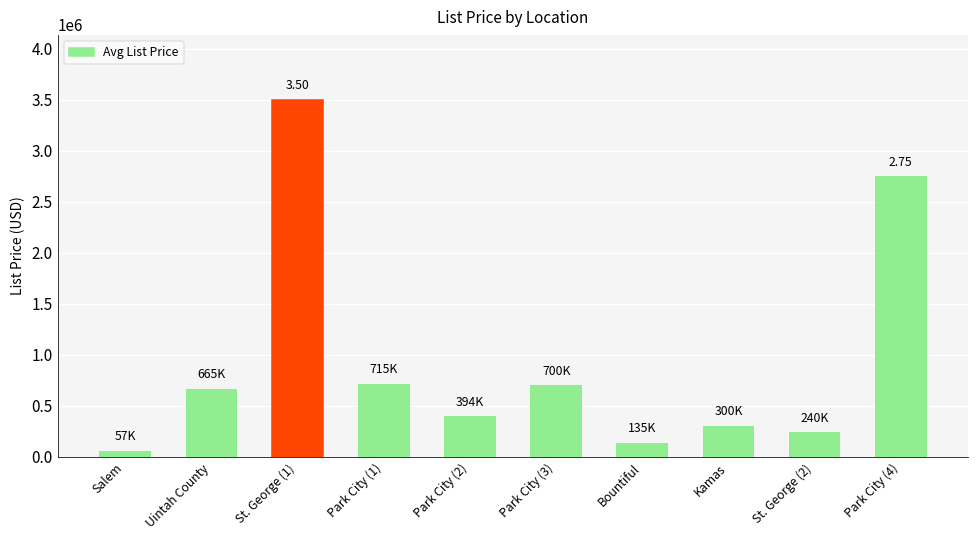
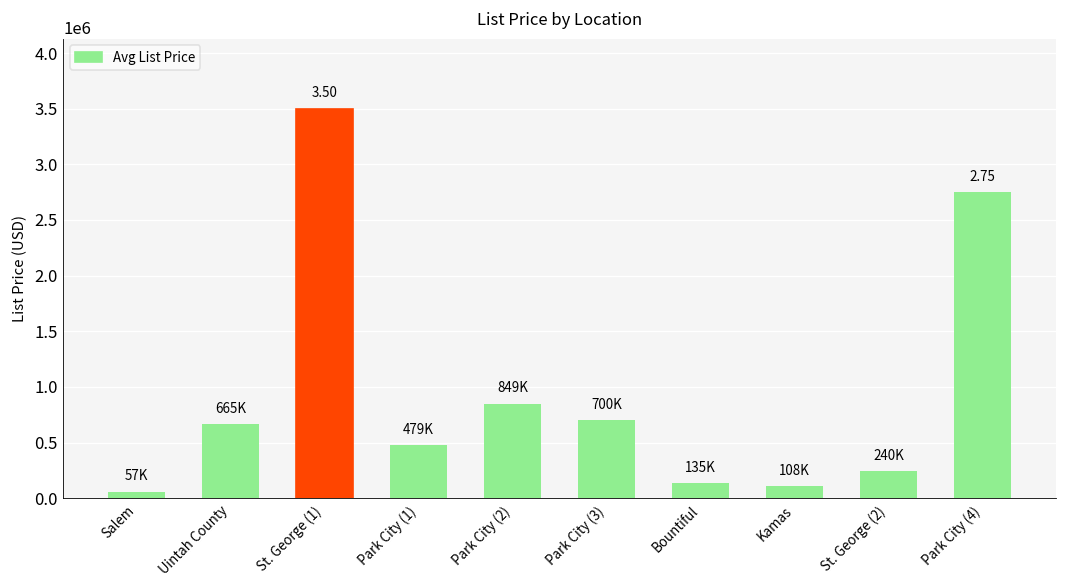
  {
    "Salem": "57K",
    "Uintah County": "665K",
-   "Park City (1)": "715K",
-   "Park City (2)": "394K",
+   "Park City (1)": "479K",
+   "Park City (2)": "849K",
    "Park City (3)": "700K",
    "Bountiful": "135K",
-   "Kamas": "300K",
+   "Kamas": "108K",
    "St. George (2)": "240K"
  }
